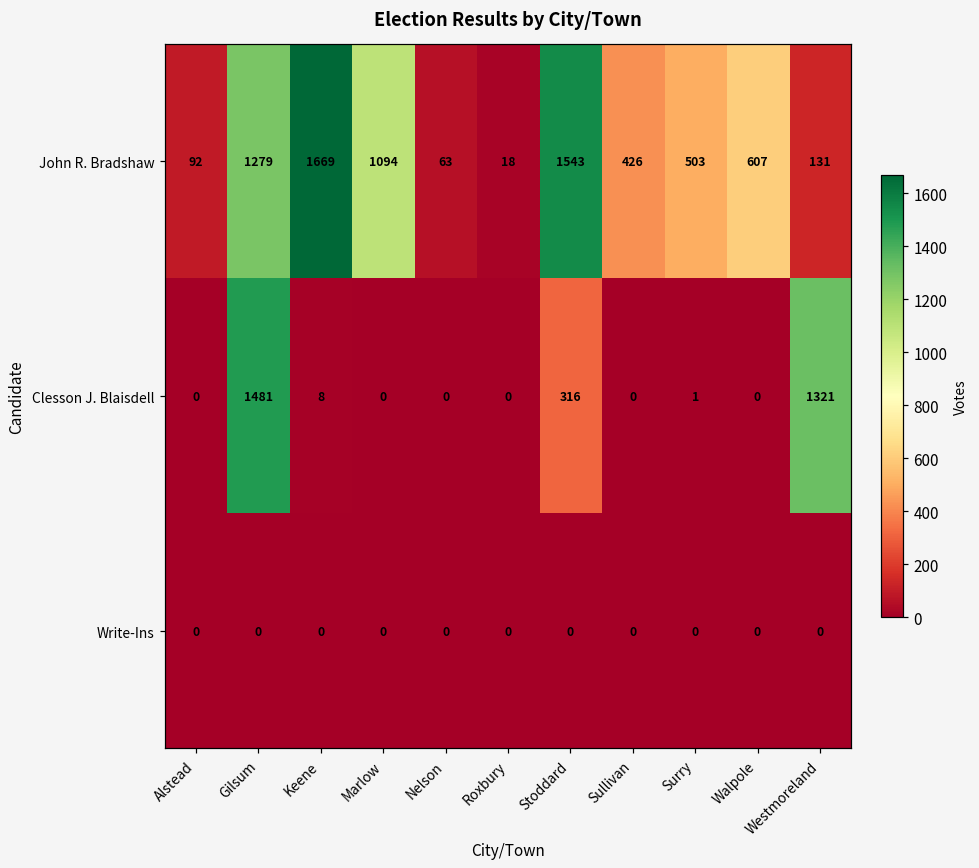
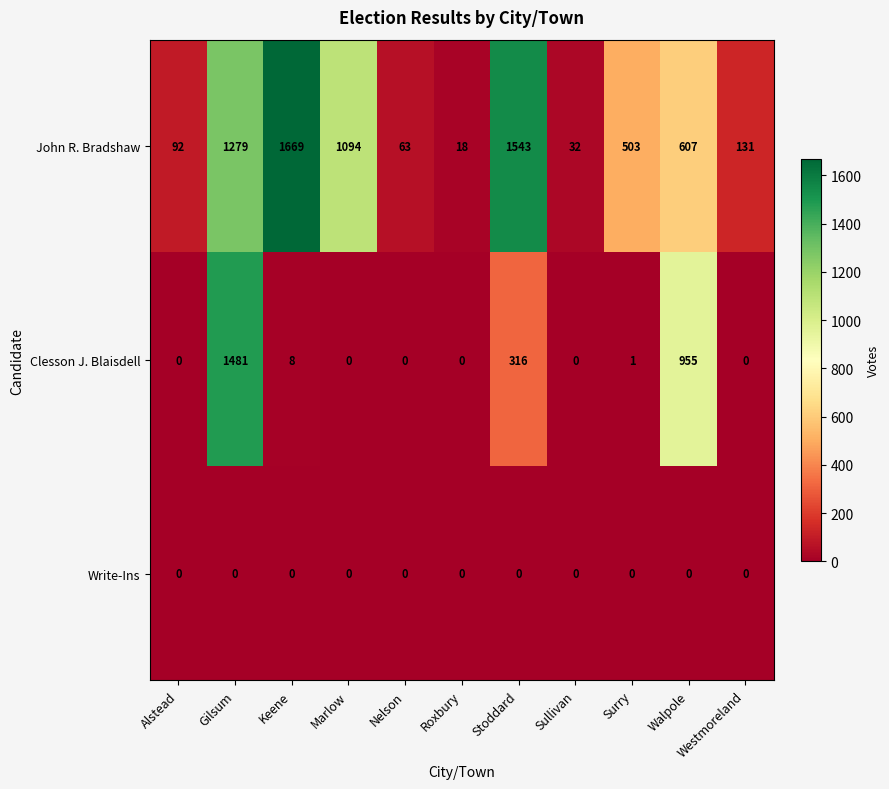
  {
    "John R. Bradshaw": {
      "Alstead": 92,
      "Gilsum": 1279,
      "Keene": 1669,
      "Marlow": 1094,
      "Nelson": 63,
      "Roxbury": 18,
      "Stoddard": 1543,
-     "Sullivan": 426,
+     "Sullivan": 32,
      "Surry": 503,
      "Walpole": 607,
      "Westmoreland": 131
    },
    "Clesson J. Blaisdell": {
      "Alstead": 0,
      "Gilsum": 1481,
      "Keene": 8,
      "Marlow": 0,
      "Nelson": 0,
      "Roxbury": 0,
      "Stoddard": 316,
      "Sullivan": 0,
      "Surry": 1,
-     "Walpole": 0,
-     "Westmoreland": 1321
+     "Walpole": 955,
+     "Westmoreland": 0
    },
    "Write-Ins": {
      "Alstead": 0,
      "Gilsum": 0,
      "Keene": 0,
      "Marlow": 0,
      "Nelson": 0,
      "Roxbury": 0,
      "Stoddard": 0,
      "Sullivan": 0,
      "Surry": 0,
      "Walpole": 0,
      "Westmoreland": 0
    }
  }
